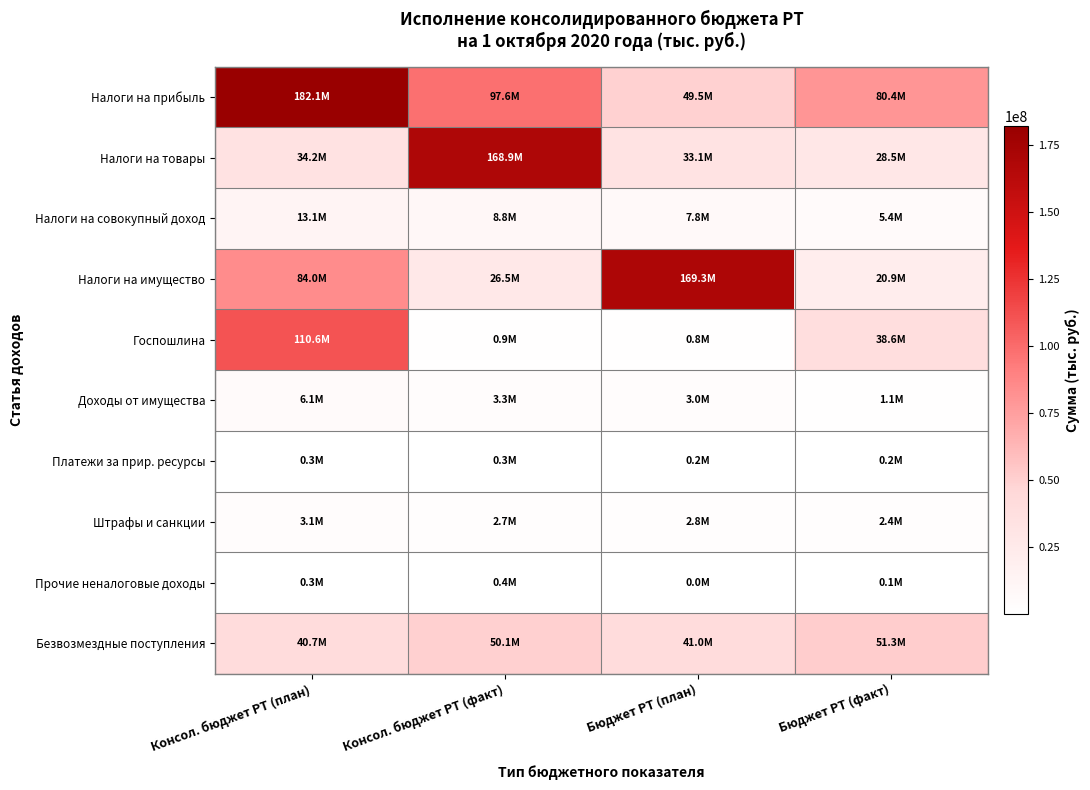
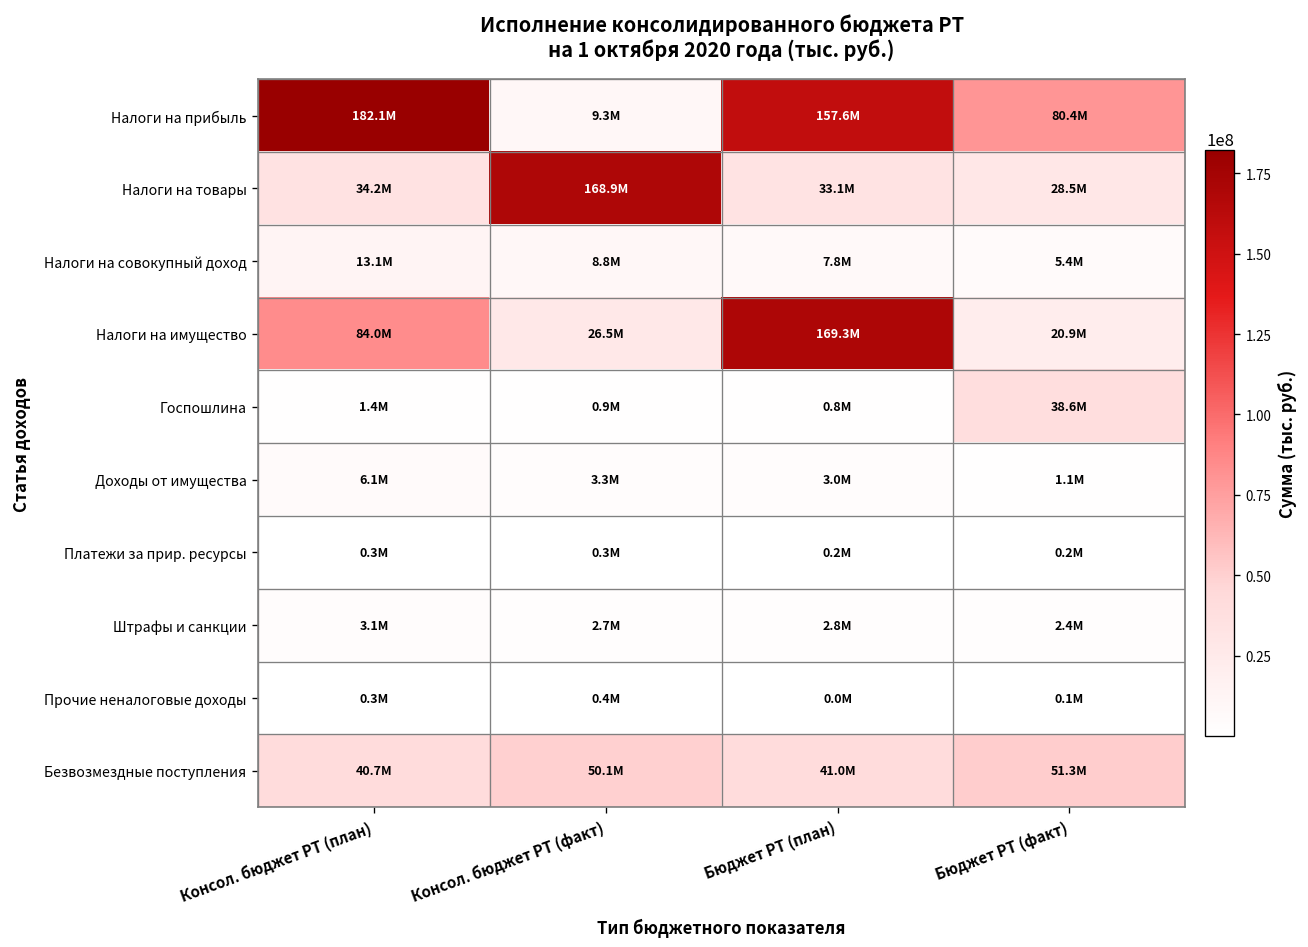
  {
    "Налоги на прибыль": {
      "Консол. бюджет РТ (план)": "182.1M",
-     "Консол. бюджет РТ (факт)": "97.6M",
-     "Бюджет РТ (план)": "49.5M",
+     "Консол. бюджет РТ (факт)": "9.3M",
+     "Бюджет РТ (план)": "157.6M",
      "Бюджет РТ (факт)": "80.4M"
    },
    "Налоги на товары": {
      "Консол. бюджет РТ (план)": "34.2M",
      "Консол. бюджет РТ (факт)": "168.9M",
      "Бюджет РТ (план)": "33.1M",
      "Бюджет РТ (факт)": "28.5M"
    },
    "Налоги на совокупный доход": {
      "Консол. бюджет РТ (план)": "13.1M",
      "Консол. бюджет РТ (факт)": "8.8M",
      "Бюджет РТ (план)": "7.8M",
      "Бюджет РТ (факт)": "5.4M"
    },
    "Налоги на имущество": {
      "Консол. бюджет РТ (план)": "84.0M",
      "Консол. бюджет РТ (факт)": "26.5M",
      "Бюджет РТ (план)": "169.3M",
      "Бюджет РТ (факт)": "20.9M"
    },
    "Госпошлина": {
-     "Консол. бюджет РТ (план)": "110.6M",
+     "Консол. бюджет РТ (план)": "1.4M",
      "Консол. бюджет РТ (факт)": "0.9M",
      "Бюджет РТ (план)": "0.8M",
      "Бюджет РТ (факт)": "38.6M"
    },
    "Доходы от имущества": {
      "Консол. бюджет РТ (план)": "6.1M",
      "Консол. бюджет РТ (факт)": "3.3M",
      "Бюджет РТ (план)": "3.0M",
      "Бюджет РТ (факт)": "1.1M"
    },
    "Платежи за прир. ресурсы": {
      "Консол. бюджет РТ (план)": "0.3M",
      "Консол. бюджет РТ (факт)": "0.3M",
      "Бюджет РТ (план)": "0.2M",
      "Бюджет РТ (факт)": "0.2M"
    },
    "Штрафы и санкции": {
      "Консол. бюджет РТ (план)": "3.1M",
      "Консол. бюджет РТ (факт)": "2.7M",
      "Бюджет РТ (план)": "2.8M",
      "Бюджет РТ (факт)": "2.4M"
    },
    "Прочие неналоговые доходы": {
      "Консол. бюджет РТ (план)": "0.3M",
      "Консол. бюджет РТ (факт)": "0.4M",
      "Бюджет РТ (план)": "0.0M",
      "Бюджет РТ (факт)": "0.1M"
    },
    "Безвозмездные поступления": {
      "Консол. бюджет РТ (план)": "40.7M",
      "Консол. бюджет РТ (факт)": "50.1M",
      "Бюджет РТ (план)": "41.0M",
      "Бюджет РТ (факт)": "51.3M"
    }
  }
